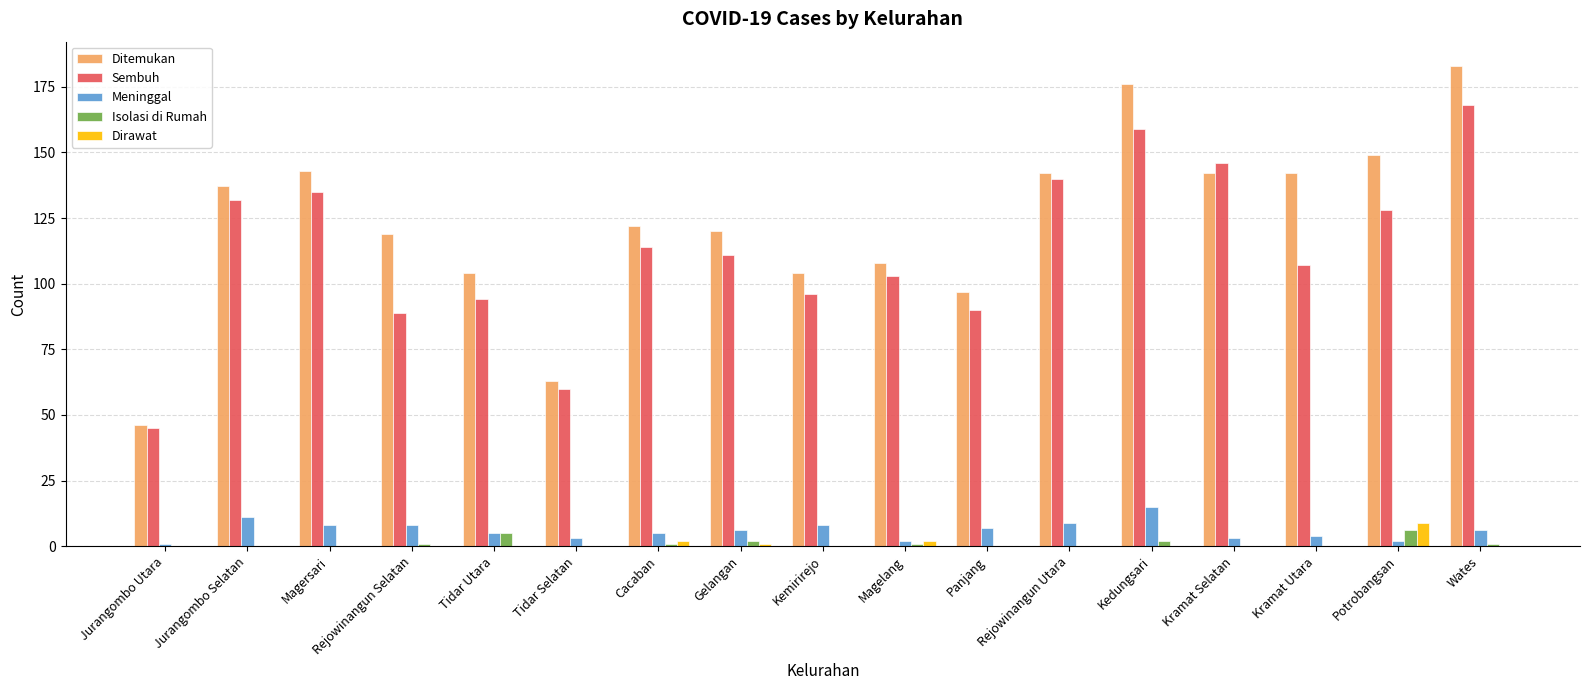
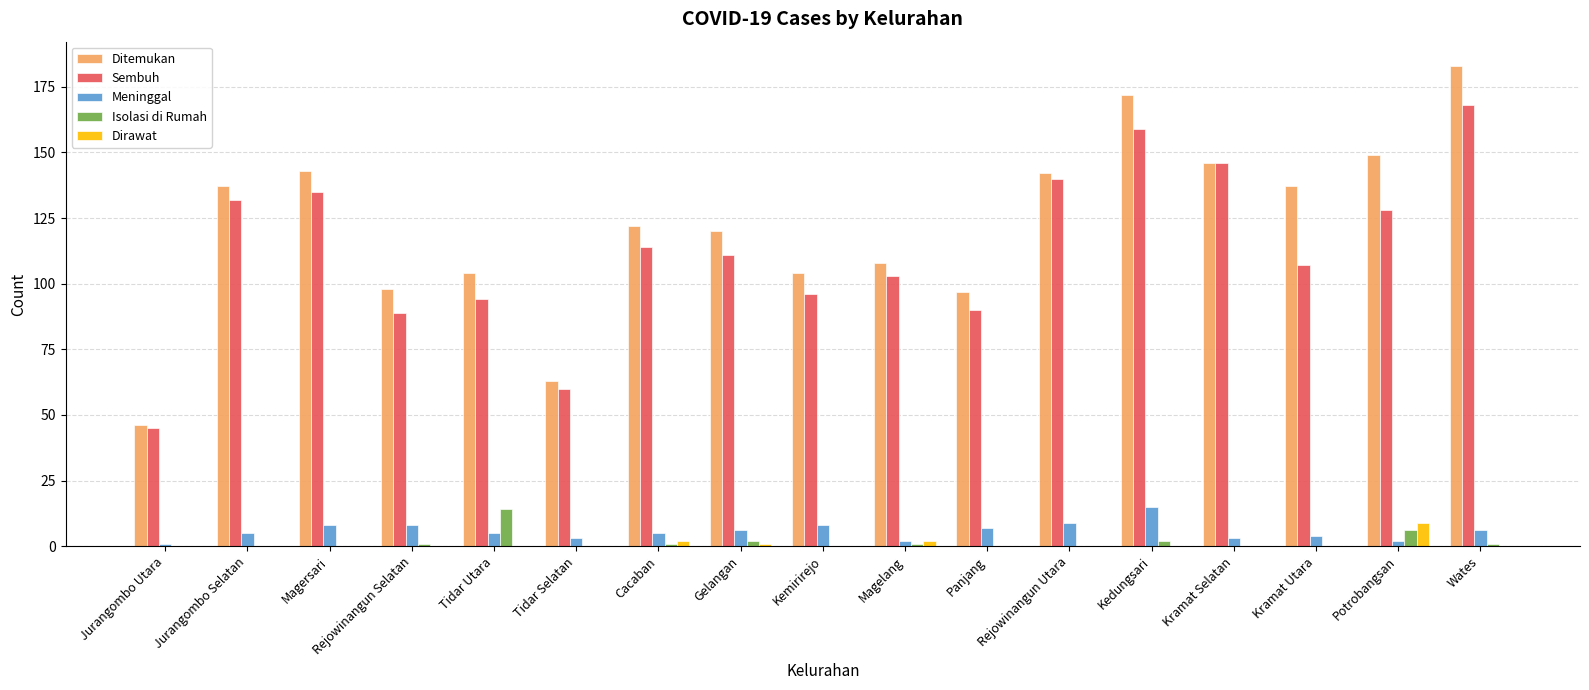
  {
    "Ditemukan": {
      "Jurangombo Utara": 46,
      "Jurangombo Selatan": 137,
      "Magersari": 143,
-     "Rejowinangun Selatan": 119,
+     "Rejowinangun Selatan": 98,
      "Tidar Utara": 104,
      "Tidar Selatan": 63,
      "Cacaban": 122,
      "Gelangan": 120,
      "Kemirirejo": 104,
      "Magelang": 108,
      "Panjang": 97,
      "Rejowinangun Utara": 142,
-     "Kedungsari": 176,
-     "Kramat Selatan": 142,
-     "Kramat Utara": 142,
+     "Kedungsari": 172,
+     "Kramat Selatan": 146,
+     "Kramat Utara": 137,
      "Potrobangsan": 149,
      "Wates": 183
    },
    "Sembuh": {
      "Jurangombo Utara": 45,
      "Jurangombo Selatan": 132,
      "Magersari": 135,
      "Rejowinangun Selatan": 89,
      "Tidar Utara": 94,
      "Tidar Selatan": 60,
      "Cacaban": 114,
      "Gelangan": 111,
      "Kemirirejo": 96,
      "Magelang": 103,
      "Panjang": 90,
      "Rejowinangun Utara": 140,
      "Kedungsari": 159,
      "Kramat Selatan": 146,
      "Kramat Utara": 107,
      "Potrobangsan": 128,
      "Wates": 168
    },
    "Meninggal": {
      "Jurangombo Utara": 1,
-     "Jurangombo Selatan": 11,
+     "Jurangombo Selatan": 5,
      "Magersari": 8,
      "Rejowinangun Selatan": 8,
      "Tidar Utara": 5,
      "Tidar Selatan": 3,
      "Cacaban": 5,
      "Gelangan": 6,
      "Kemirirejo": 8,
      "Magelang": 2,
      "Panjang": 7,
      "Rejowinangun Utara": 9,
      "Kedungsari": 15,
      "Kramat Selatan": 3,
      "Kramat Utara": 4,
      "Potrobangsan": 2,
      "Wates": 6
    },
    "Isolasi di Rumah": {
      "Jurangombo Utara": 0,
      "Jurangombo Selatan": 0,
      "Magersari": 0,
      "Rejowinangun Selatan": 1,
-     "Tidar Utara": 5,
+     "Tidar Utara": 14,
      "Tidar Selatan": 0,
      "Cacaban": 1,
      "Gelangan": 2,
      "Kemirirejo": 0,
      "Magelang": 1,
      "Panjang": 0,
      "Rejowinangun Utara": 0,
      "Kedungsari": 2,
      "Kramat Selatan": 0,
      "Kramat Utara": 0,
      "Potrobangsan": 6,
      "Wates": 1
    },
    "Dirawat": {
      "Jurangombo Utara": 0,
      "Jurangombo Selatan": 0,
      "Magersari": 0,
      "Rejowinangun Selatan": 0,
      "Tidar Utara": 0,
      "Tidar Selatan": 0,
      "Cacaban": 2,
      "Gelangan": 1,
      "Kemirirejo": 0,
      "Magelang": 2,
      "Panjang": 0,
      "Rejowinangun Utara": 0,
      "Kedungsari": 0,
      "Kramat Selatan": 0,
      "Kramat Utara": 0,
      "Potrobangsan": 9,
      "Wates": 0
    }
  }
